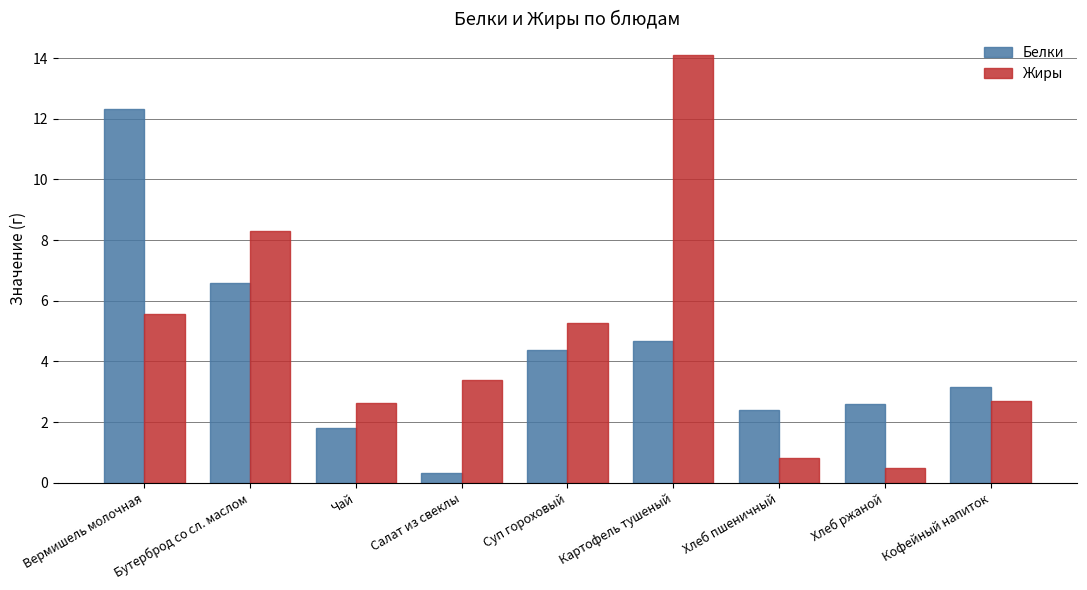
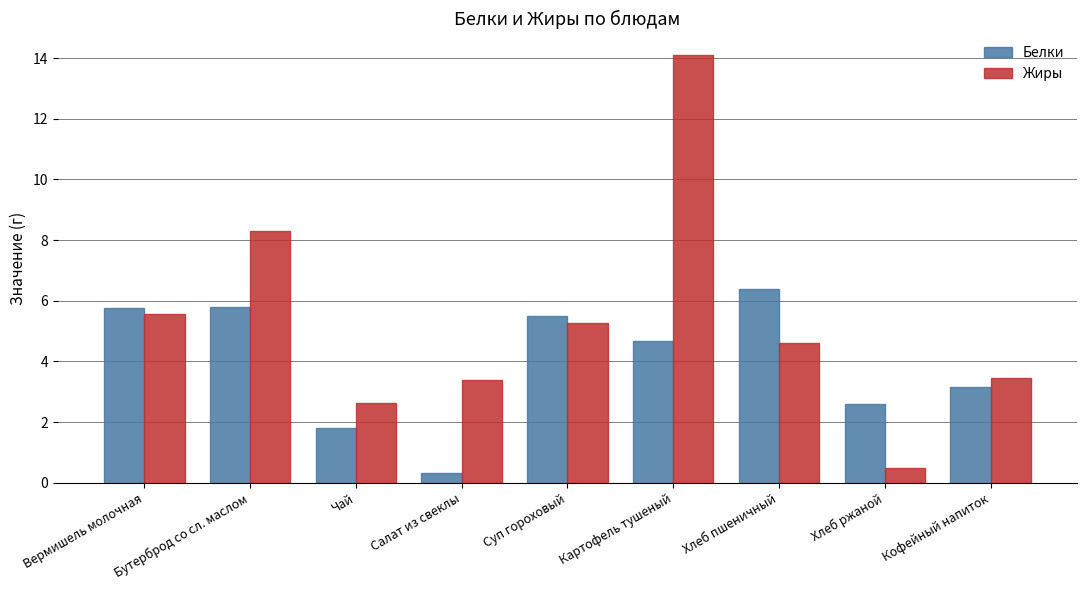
  {
    "Белки": {
-     "Вермишель молочная": 12.3,
-     "Бутерброд со сл. маслом": 6.6,
+     "Вермишель молочная": 5.8,
+     "Бутерброд со сл. маслом": 5.8,
      "Чай": 1.8,
      "Салат из свеклы": 0.3,
-     "Суп гороховый": 4.4,
+     "Суп гороховый": 5.5,
      "Картофель тушеный": 4.7,
-     "Хлеб пшеничный": 2.4,
+     "Хлеб пшеничный": 6.4,
      "Хлеб ржаной": 2.6,
      "Кофейный напиток": 3.2
    },
    "Жиры": {
      "Вермишель молочная": 5.6,
      "Бутерброд со сл. маслом": 8.3,
      "Чай": 2.6,
      "Салат из свеклы": 3.4,
      "Суп гороховый": 5.3,
      "Картофель тушеный": 14.1,
-     "Хлеб пшеничный": 0.8,
+     "Хлеб пшеничный": 4.6,
      "Хлеб ржаной": 0.5,
-     "Кофейный напиток": 2.7
+     "Кофейный напиток": 3.5
    }
  }
